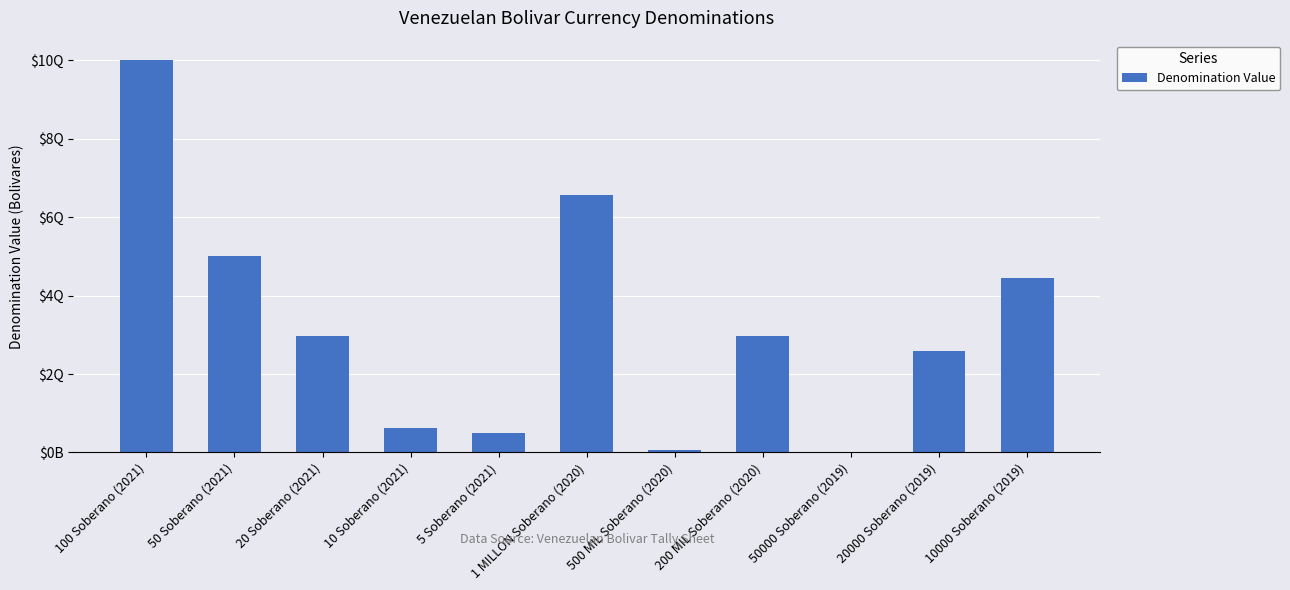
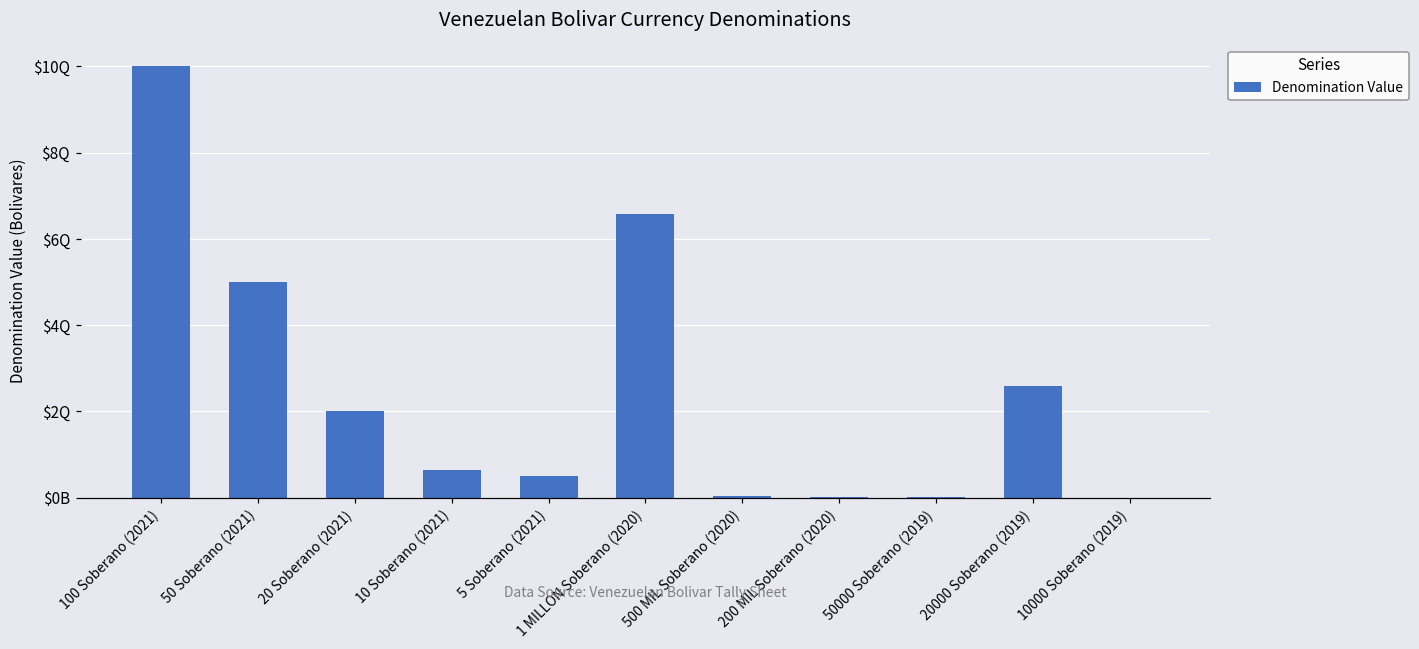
  {
    "100 Soberano (2021)": "$10.0Q",
    "50 Soberano (2021)": "$5.0Q",
-   "20 Soberano (2021)": "$3.0Q",
+   "20 Soberano (2021)": "$2.0Q",
    "10 Soberano (2021)": "$0.6Q",
    "5 Soberano (2021)": "$0.5Q",
    "1 MILLON Soberano (2020)": "$6.6Q",
-   "200 MIL Soberano (2020)": "$3.0Q",
+   "200 MIL Soberano (2020)": "$0.0Q",
    "20000 Soberano (2019)": "$2.6Q",
-   "10000 Soberano (2019)": "$4.5Q"
+   "10000 Soberano (2019)": "$0.0Q"
  }
